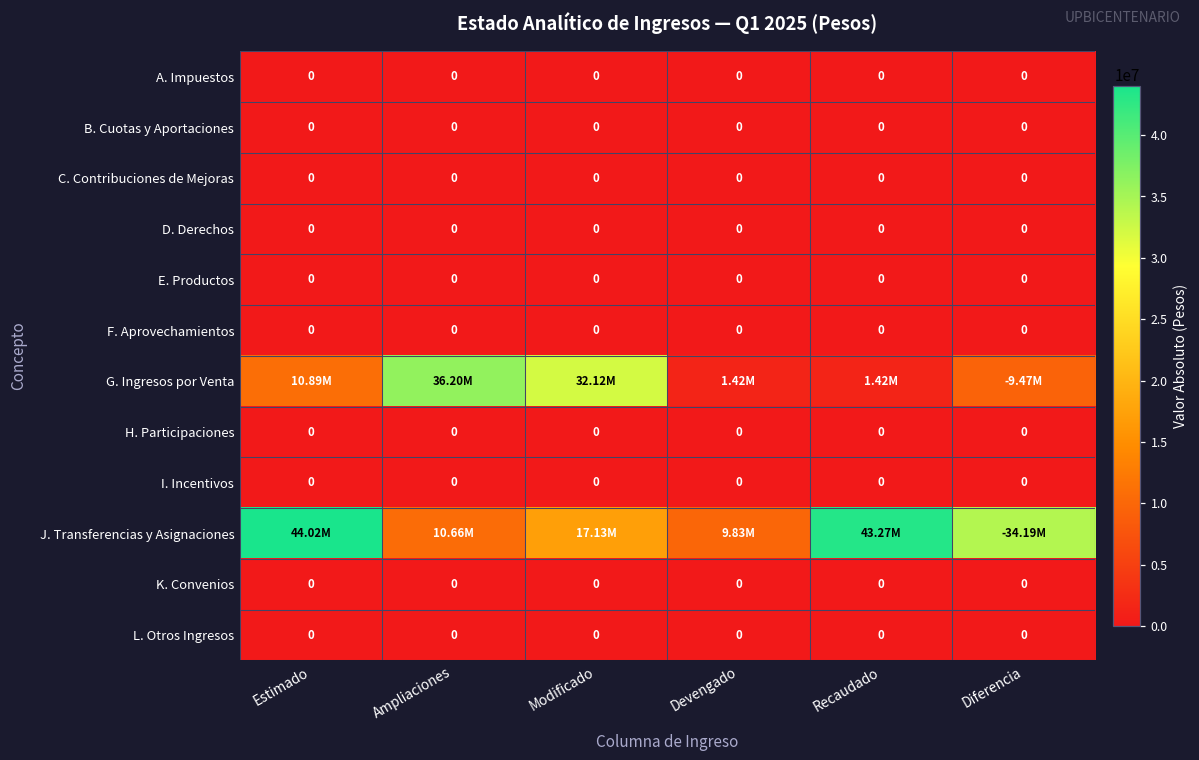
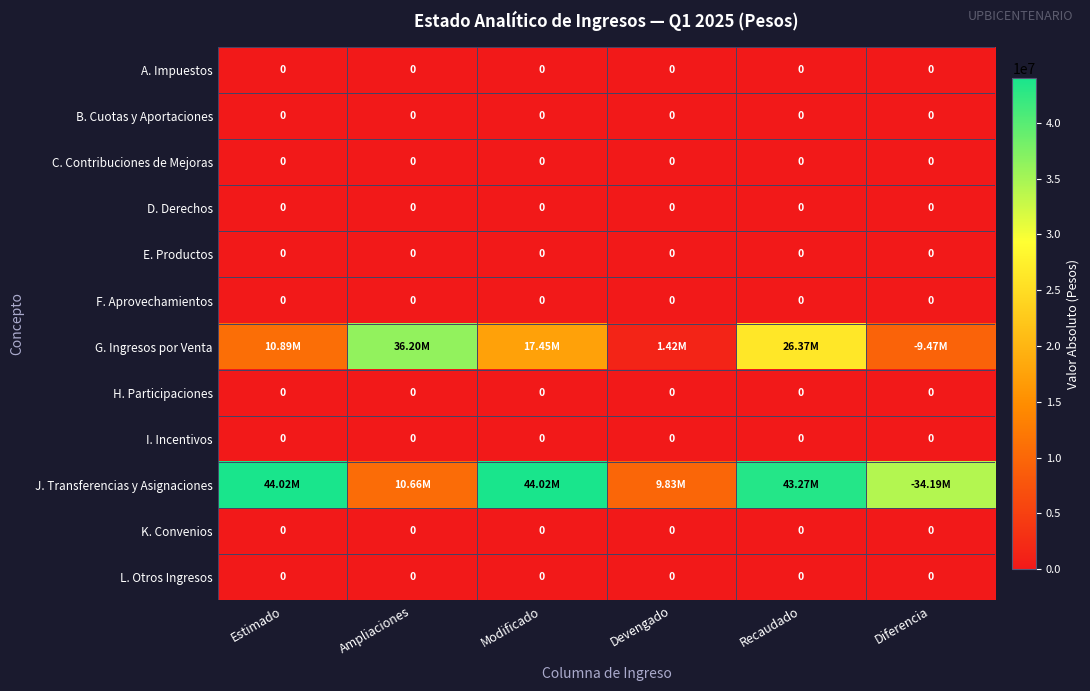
  {
    "A. Impuestos": {
      "Estimado": "0",
      "Ampliaciones": "0",
      "Modificado": "0",
      "Devengado": "0",
      "Recaudado": "0",
      "Diferencia": "0"
    },
    "B. Cuotas y Aportaciones": {
      "Estimado": "0",
      "Ampliaciones": "0",
      "Modificado": "0",
      "Devengado": "0",
      "Recaudado": "0",
      "Diferencia": "0"
    },
    "C. Contribuciones de Mejoras": {
      "Estimado": "0",
      "Ampliaciones": "0",
      "Modificado": "0",
      "Devengado": "0",
      "Recaudado": "0",
      "Diferencia": "0"
    },
    "D. Derechos": {
      "Estimado": "0",
      "Ampliaciones": "0",
      "Modificado": "0",
      "Devengado": "0",
      "Recaudado": "0",
      "Diferencia": "0"
    },
    "E. Productos": {
      "Estimado": "0",
      "Ampliaciones": "0",
      "Modificado": "0",
      "Devengado": "0",
      "Recaudado": "0",
      "Diferencia": "0"
    },
    "F. Aprovechamientos": {
      "Estimado": "0",
      "Ampliaciones": "0",
      "Modificado": "0",
      "Devengado": "0",
      "Recaudado": "0",
      "Diferencia": "0"
    },
    "G. Ingresos por Venta": {
      "Estimado": "10.89M",
      "Ampliaciones": "36.20M",
-     "Modificado": "32.12M",
+     "Modificado": "17.45M",
      "Devengado": "1.42M",
-     "Recaudado": "1.42M",
+     "Recaudado": "26.37M",
      "Diferencia": "-9.47M"
    },
    "H. Participaciones": {
      "Estimado": "0",
      "Ampliaciones": "0",
      "Modificado": "0",
      "Devengado": "0",
      "Recaudado": "0",
      "Diferencia": "0"
    },
    "I. Incentivos": {
      "Estimado": "0",
      "Ampliaciones": "0",
      "Modificado": "0",
      "Devengado": "0",
      "Recaudado": "0",
      "Diferencia": "0"
    },
    "J. Transferencias y Asignaciones": {
      "Estimado": "44.02M",
      "Ampliaciones": "10.66M",
-     "Modificado": "17.13M",
+     "Modificado": "44.02M",
      "Devengado": "9.83M",
      "Recaudado": "43.27M",
      "Diferencia": "-34.19M"
    },
    "K. Convenios": {
      "Estimado": "0",
      "Ampliaciones": "0",
      "Modificado": "0",
      "Devengado": "0",
      "Recaudado": "0",
      "Diferencia": "0"
    },
    "L. Otros Ingresos": {
      "Estimado": "0",
      "Ampliaciones": "0",
      "Modificado": "0",
      "Devengado": "0",
      "Recaudado": "0",
      "Diferencia": "0"
    }
  }
